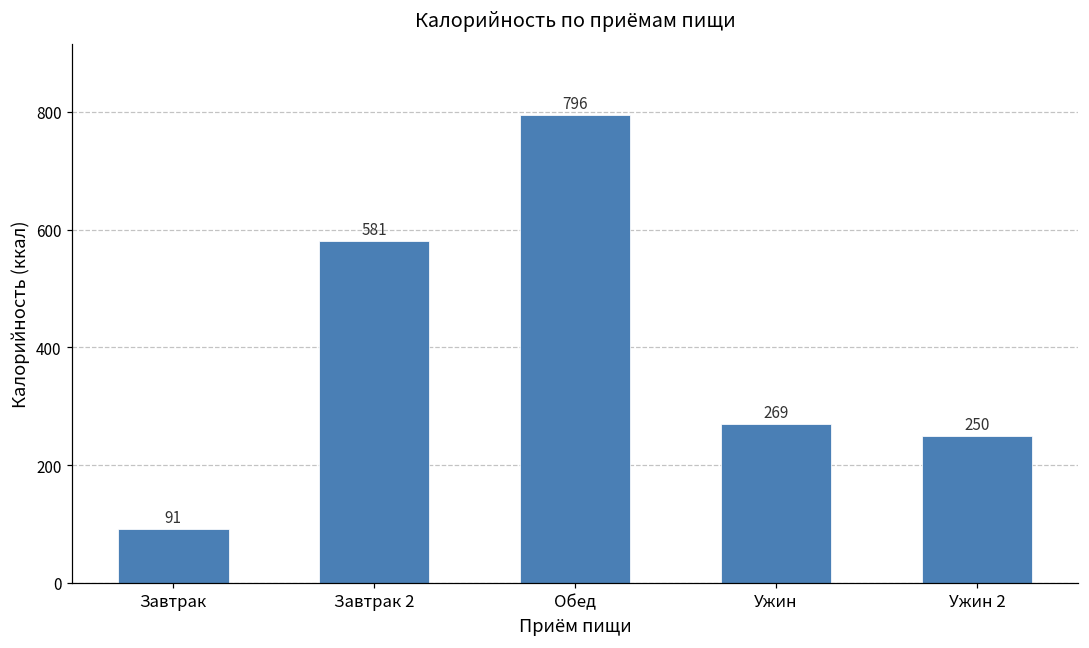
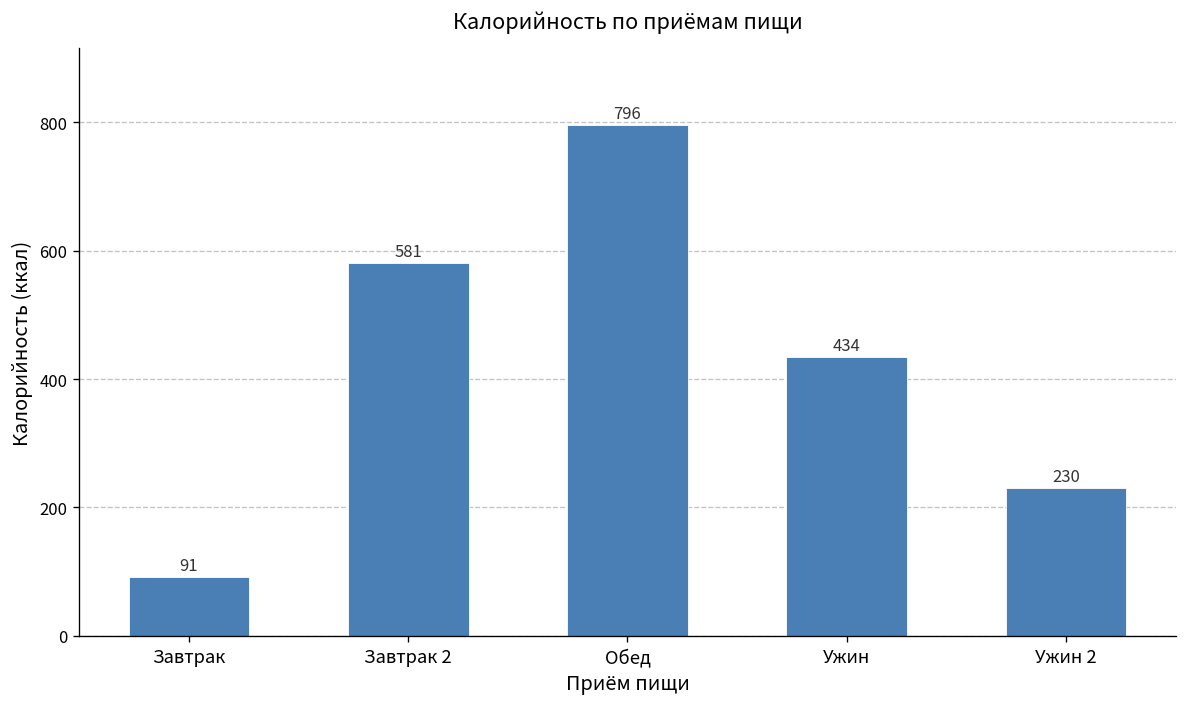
  {
    "Завтрак": 91,
    "Завтрак 2": 581,
    "Обед": 796,
-   "Ужин": 269,
-   "Ужин 2": 250
+   "Ужин": 434,
+   "Ужин 2": 230
  }
